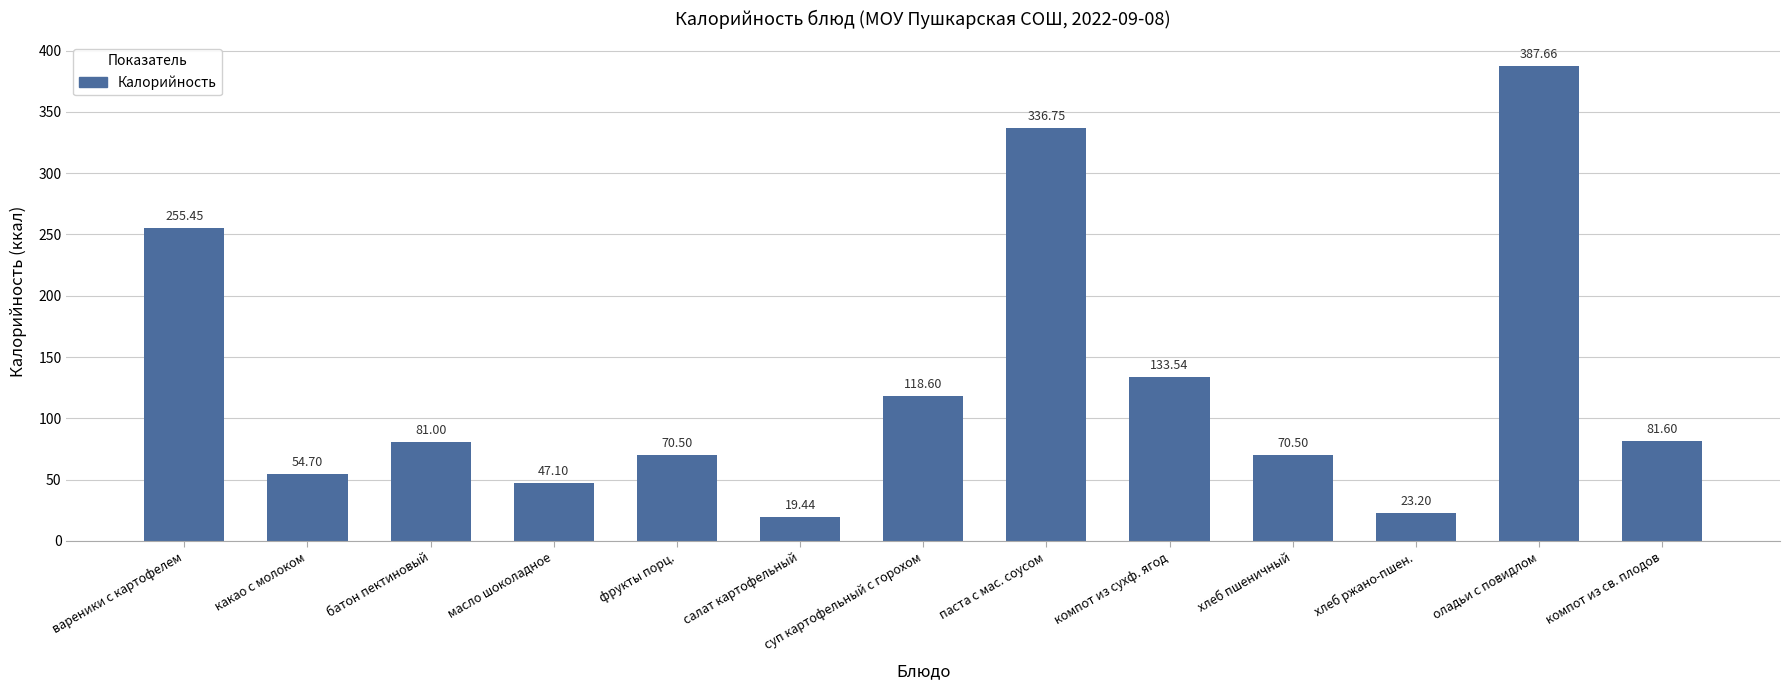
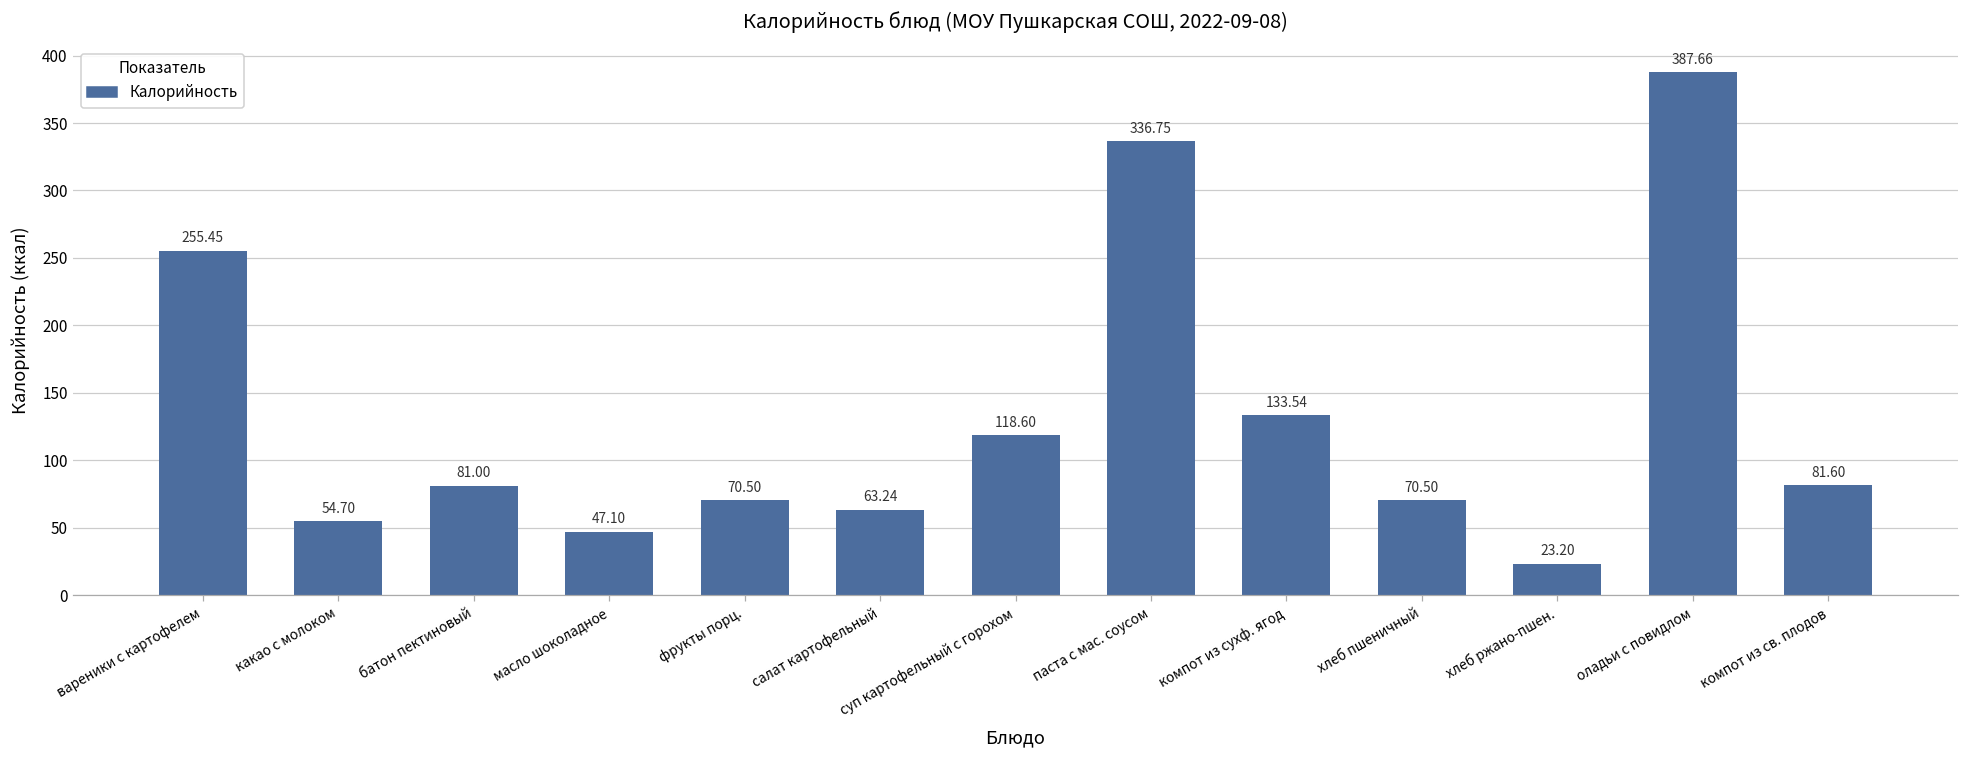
  {
    "вареники с картофелем": 255.45,
    "какао с молоком": 54.70,
    "батон пектиновый": 81.00,
    "масло шоколадное": 47.10,
    "фрукты порц.": 70.50,
-   "салат картофельный": 19.44,
+   "салат картофельный": 63.24,
    "суп картофельный с горохом": 118.60,
    "паста с мас. соусом": 336.75,
    "компот из сухф. ягод": 133.54,
    "хлеб пшеничный": 70.50,
    "хлеб ржано-пшен.": 23.20,
    "оладьи с повидлом": 387.66,
    "компот из св. плодов": 81.60
  }
